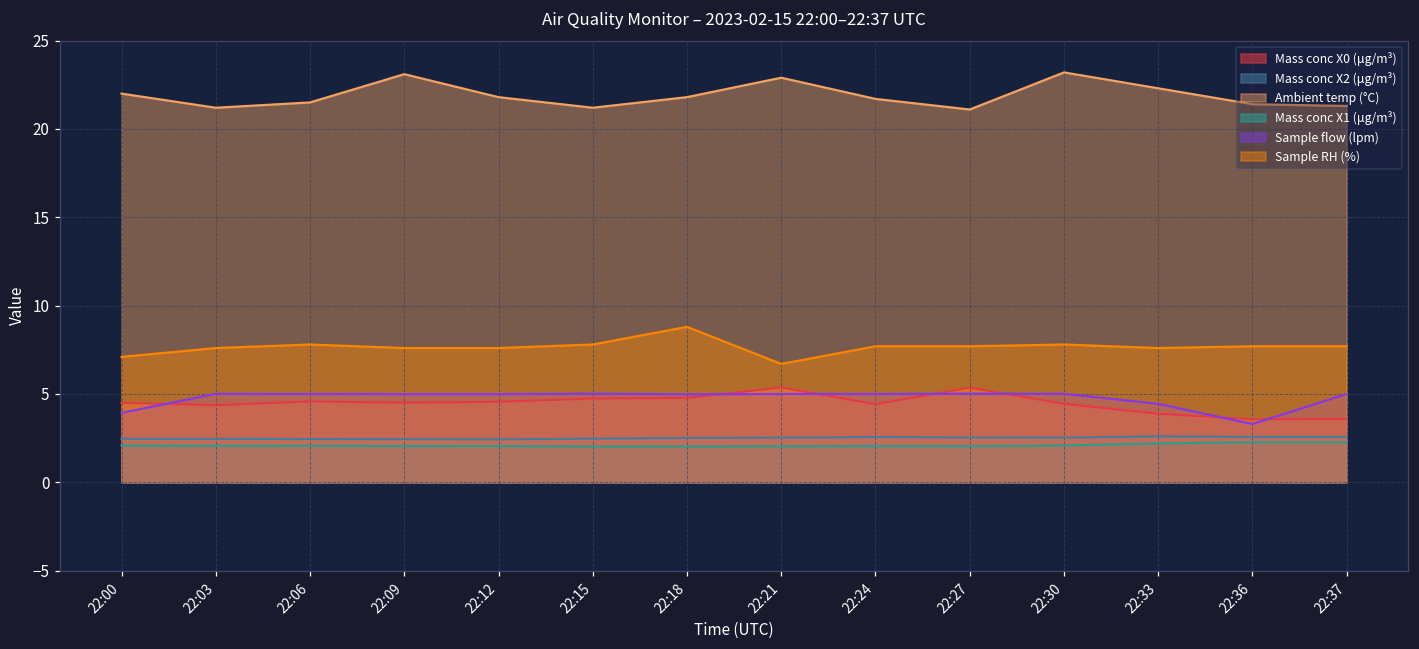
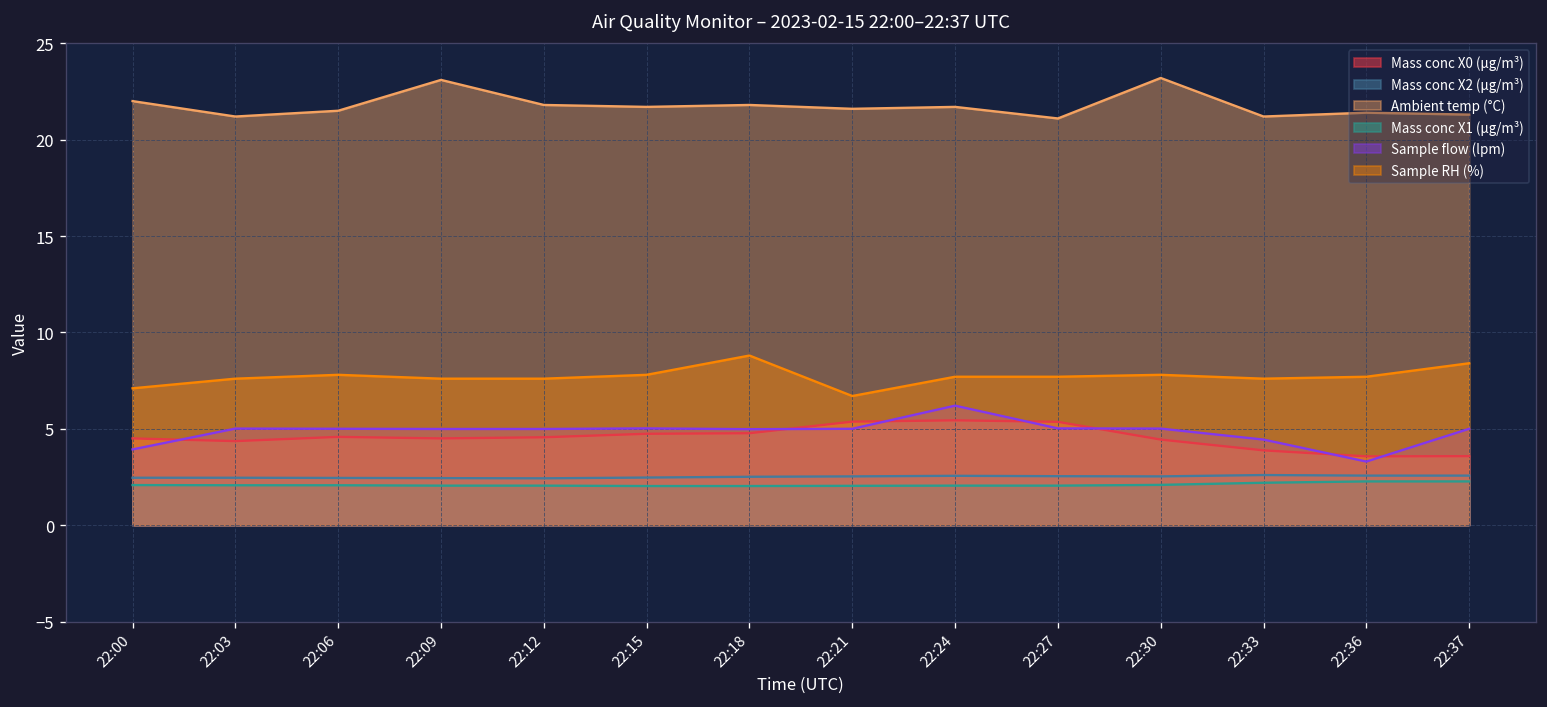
  {
    "Mass conc X0 (μg/m³)": {
      "22:00": 4.5,
      "22:03": 4.4,
      "22:06": 4.6,
      "22:09": 4.5,
      "22:12": 4.6,
      "22:15": 4.7,
      "22:18": 4.8,
      "22:21": 5.4,
-     "22:24": 4.4,
+     "22:24": 5.4,
      "22:27": 5.4,
      "22:30": 4.4,
      "22:33": 3.9,
      "22:36": 3.6,
      "22:37": 3.6
    },
    "Ambient temp (°C)": {
      "22:00": 22.0,
      "22:03": 21.2,
      "22:06": 21.5,
      "22:09": 23.1,
      "22:12": 21.8,
-     "22:15": 21.2,
+     "22:15": 21.7,
      "22:18": 21.8,
-     "22:21": 22.9,
+     "22:21": 21.6,
      "22:24": 21.7,
      "22:27": 21.1,
      "22:30": 23.2,
-     "22:33": 22.3
+     "22:33": 21.2
    },
    "Sample flow (lpm)": {
      "22:00": 3.9,
      "22:03": 5.0,
      "22:06": 5.0,
      "22:09": 5.0,
      "22:12": 5.0,
      "22:15": 5.0,
      "22:18": 5.0,
      "22:21": 5.0,
-     "22:24": 5.0,
+     "22:24": 6.2,
      "22:27": 5.0,
      "22:30": 5.0,
      "22:33": 4.4,
      "22:36": 3.3,
      "22:37": 5.0
    },
    "Sample RH (%)": {
      "22:00": 7.1,
      "22:03": 7.6,
      "22:06": 7.8,
      "22:09": 7.6,
      "22:12": 7.6,
      "22:15": 7.8,
      "22:18": 8.8,
      "22:21": 6.7,
      "22:24": 7.7,
      "22:27": 7.7,
      "22:30": 7.8,
      "22:33": 7.6,
      "22:36": 7.7,
-     "22:37": 7.7
+     "22:37": 8.4
    }
  }
